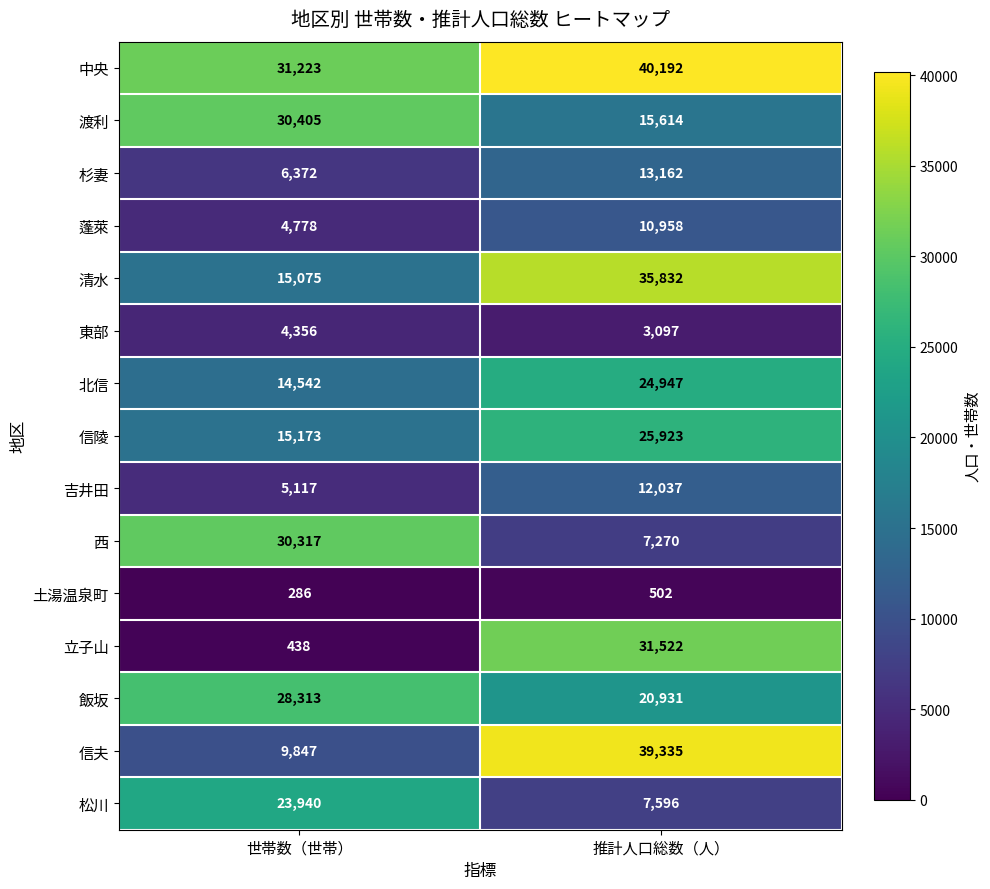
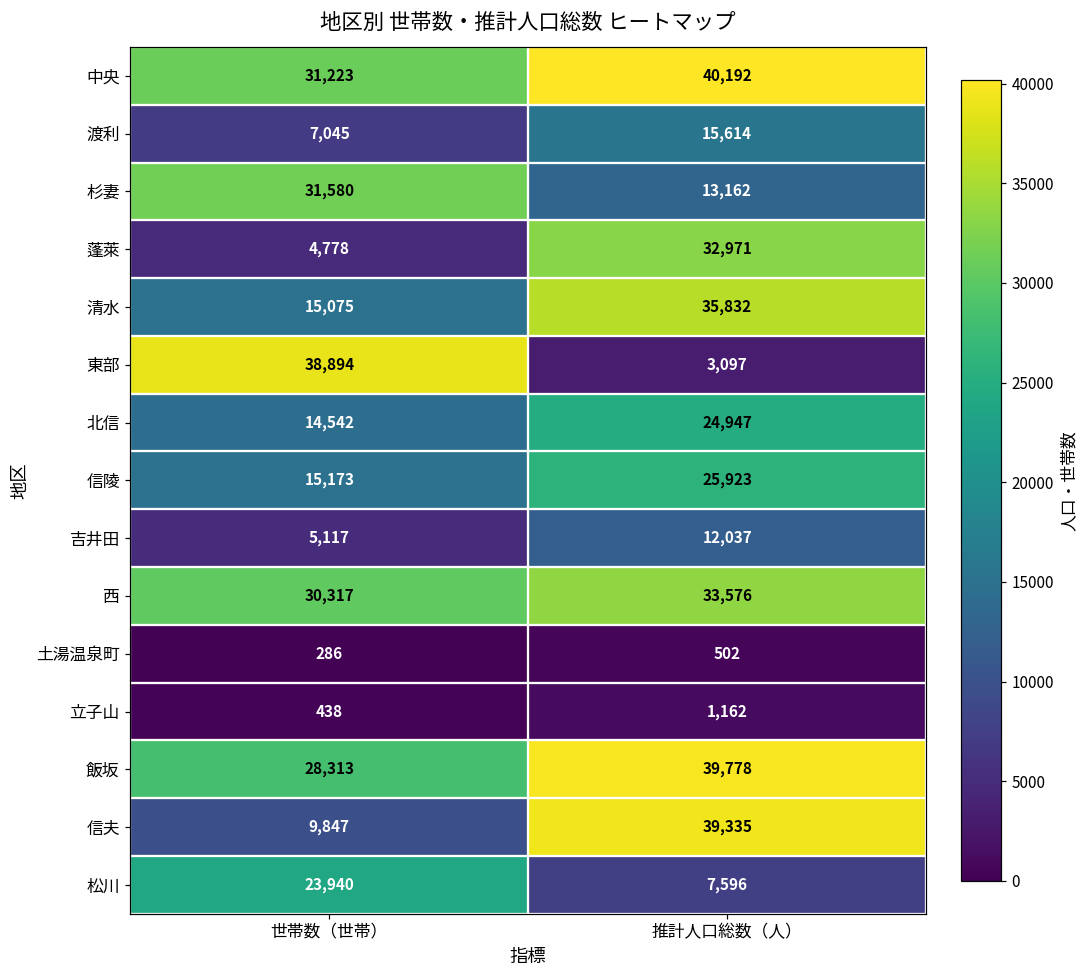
  {
    "中央": {
      "世帯数（世帯）": "31,223",
      "推計人口総数（人）": "40,192"
    },
    "渡利": {
-     "世帯数（世帯）": "30,405",
+     "世帯数（世帯）": "7,045",
      "推計人口総数（人）": "15,614"
    },
    "杉妻": {
-     "世帯数（世帯）": "6,372",
+     "世帯数（世帯）": "31,580",
      "推計人口総数（人）": "13,162"
    },
    "蓬萊": {
      "世帯数（世帯）": "4,778",
-     "推計人口総数（人）": "10,958"
+     "推計人口総数（人）": "32,971"
    },
    "清水": {
      "世帯数（世帯）": "15,075",
      "推計人口総数（人）": "35,832"
    },
    "東部": {
-     "世帯数（世帯）": "4,356",
+     "世帯数（世帯）": "38,894",
      "推計人口総数（人）": "3,097"
    },
    "北信": {
      "世帯数（世帯）": "14,542",
      "推計人口総数（人）": "24,947"
    },
    "信陵": {
      "世帯数（世帯）": "15,173",
      "推計人口総数（人）": "25,923"
    },
    "吉井田": {
      "世帯数（世帯）": "5,117",
      "推計人口総数（人）": "12,037"
    },
    "西": {
      "世帯数（世帯）": "30,317",
-     "推計人口総数（人）": "7,270"
+     "推計人口総数（人）": "33,576"
    },
    "土湯温泉町": {
      "世帯数（世帯）": "286",
      "推計人口総数（人）": "502"
    },
    "立子山": {
      "世帯数（世帯）": "438",
-     "推計人口総数（人）": "31,522"
+     "推計人口総数（人）": "1,162"
    },
    "飯坂": {
      "世帯数（世帯）": "28,313",
-     "推計人口総数（人）": "20,931"
+     "推計人口総数（人）": "39,778"
    },
    "信夫": {
      "世帯数（世帯）": "9,847",
      "推計人口総数（人）": "39,335"
    },
    "松川": {
      "世帯数（世帯）": "23,940",
      "推計人口総数（人）": "7,596"
    }
  }
